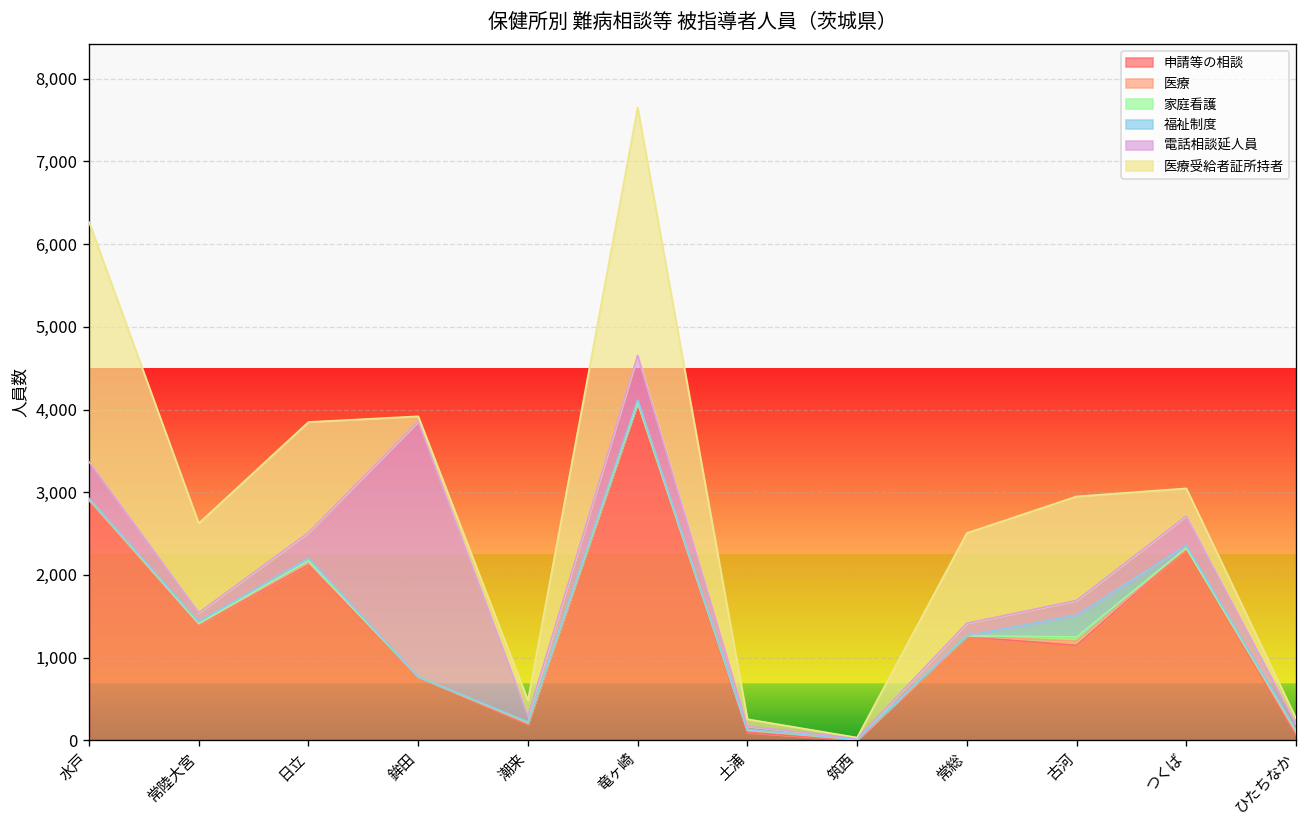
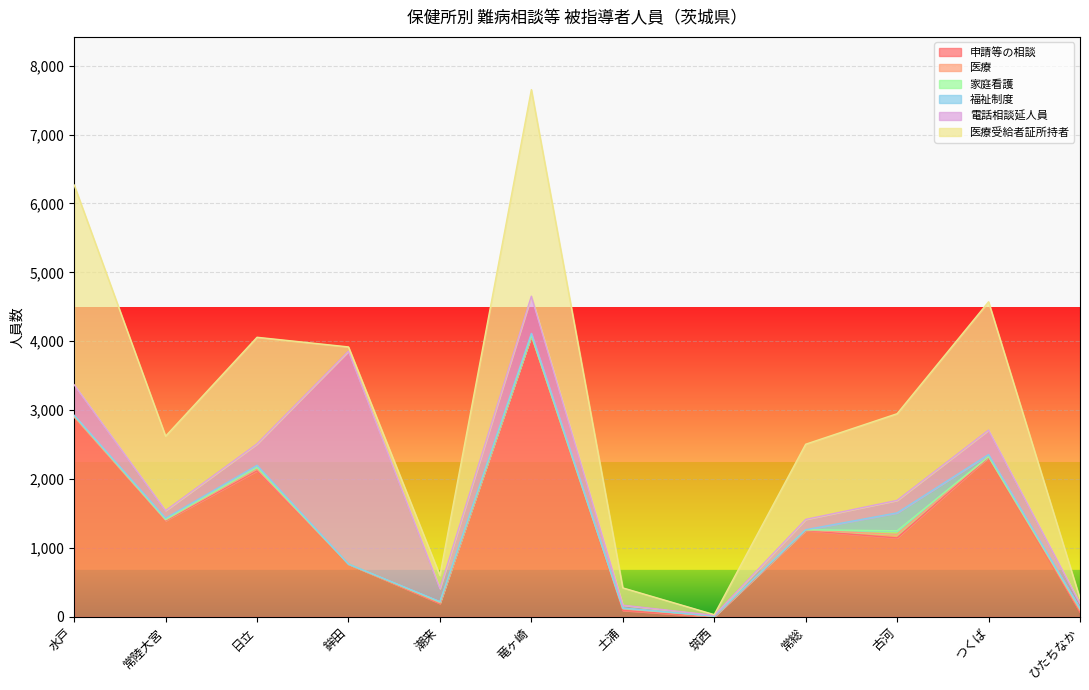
  {
    "家庭看護": {
      "古河": "100"
    },
    "福祉制度": {
      "古河": "300"
    },
    "電話相談延人員": {
      "水戸": "400",
      "常陸大宮": "100",
      "日立": "300",
      "鉾田": "3,100",
-     "潮来": "100",
+     "潮来": "200",
      "竜ヶ崎": "500",
      "土浦": "0",
      "常総": "200",
      "古河": "200",
      "つくば": "400",
      "ひたちなか": "100"
    },
    "医療受給者証所持者": {
      "水戸": "2,900",
      "常陸大宮": "1,100",
-     "日立": "1,300",
+     "日立": "1,500",
      "鉾田": "100",
      "潮来": "200",
      "竜ヶ崎": "3,000",
-     "土浦": "100",
+     "土浦": "300",
      "常総": "1,100",
      "古河": "1,300",
-     "つくば": "300",
+     "つくば": "1,900",
      "ひたちなか": "100"
    }
  }
